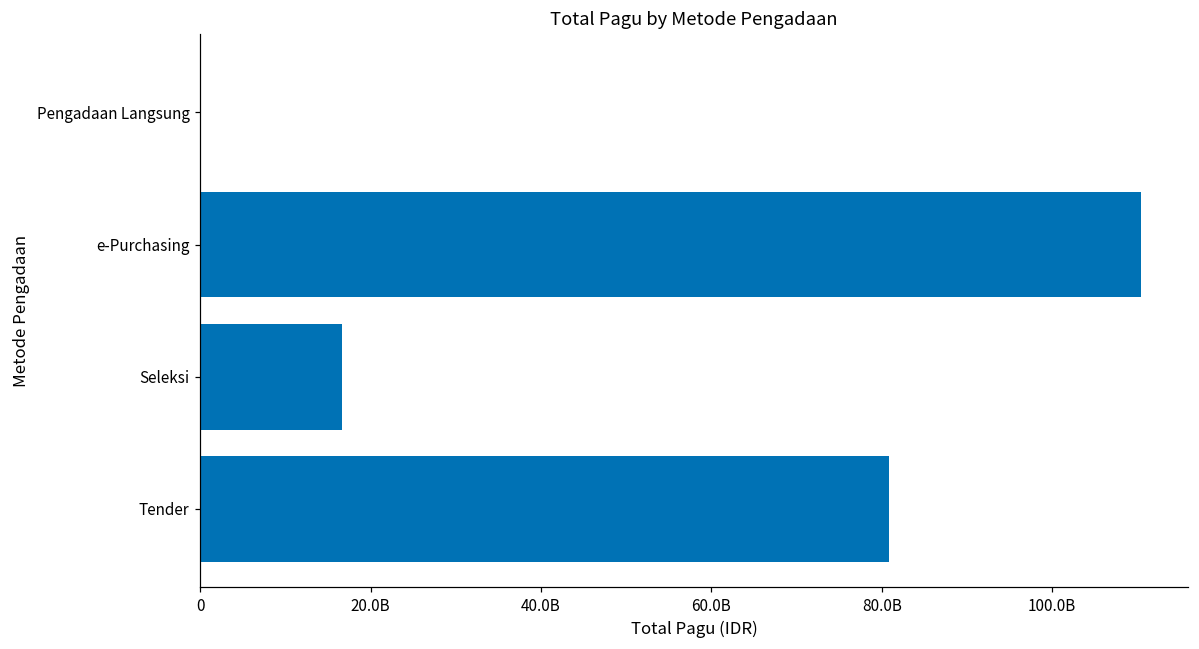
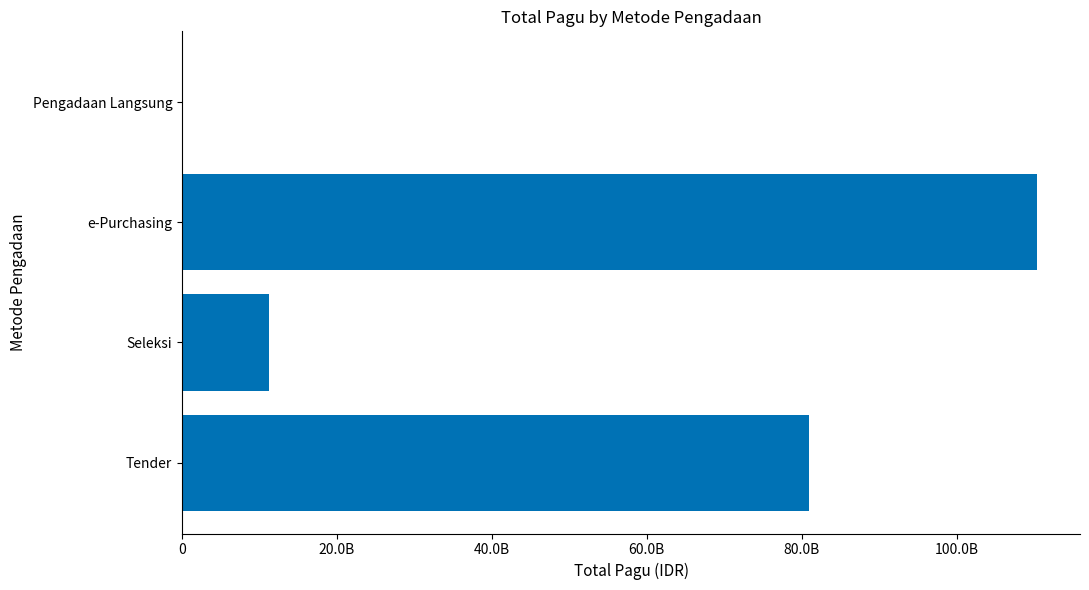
  {
    "e-Purchasing": 110000000000,
-   "Seleksi": 17000000000,
+   "Seleksi": 11000000000,
    "Tender": 81000000000
  }
